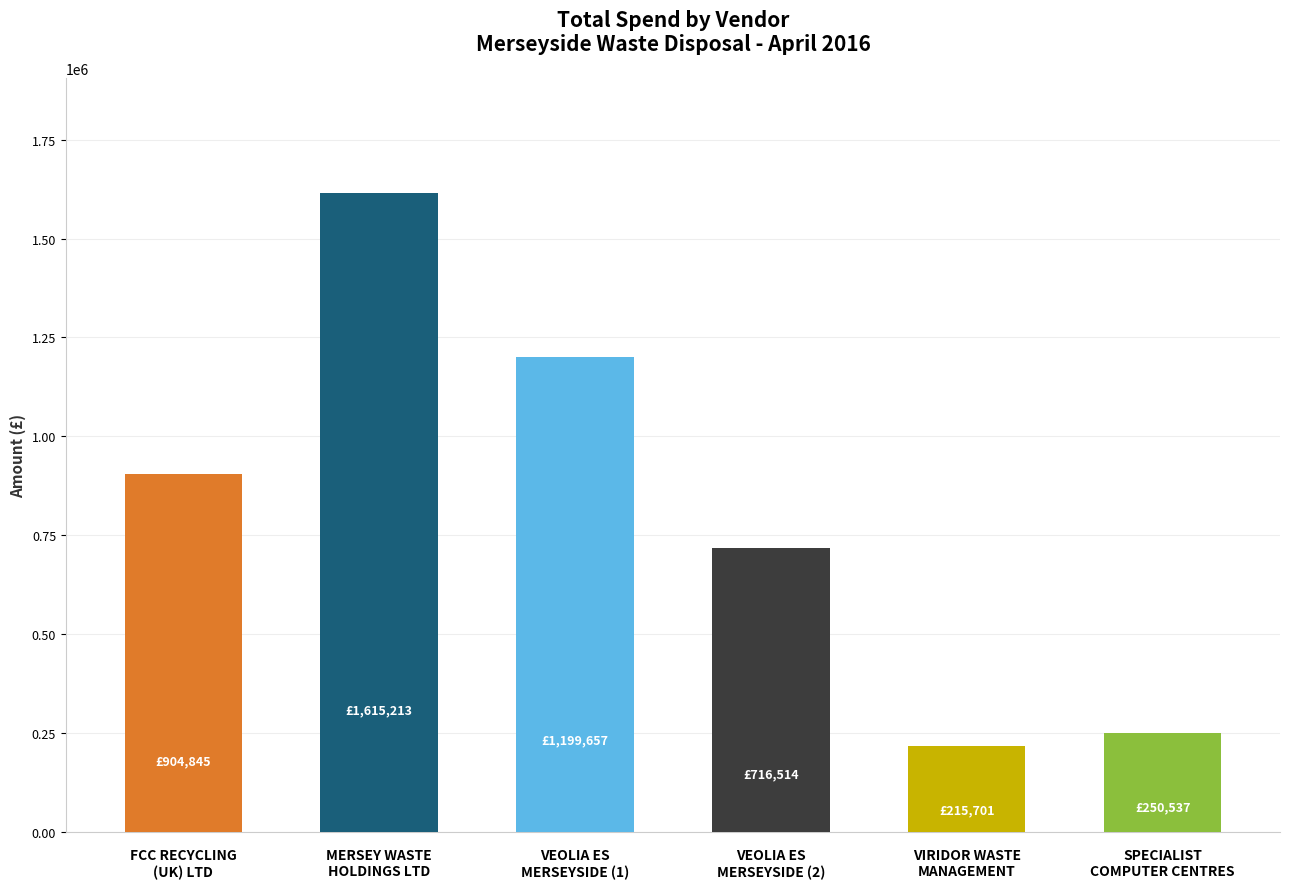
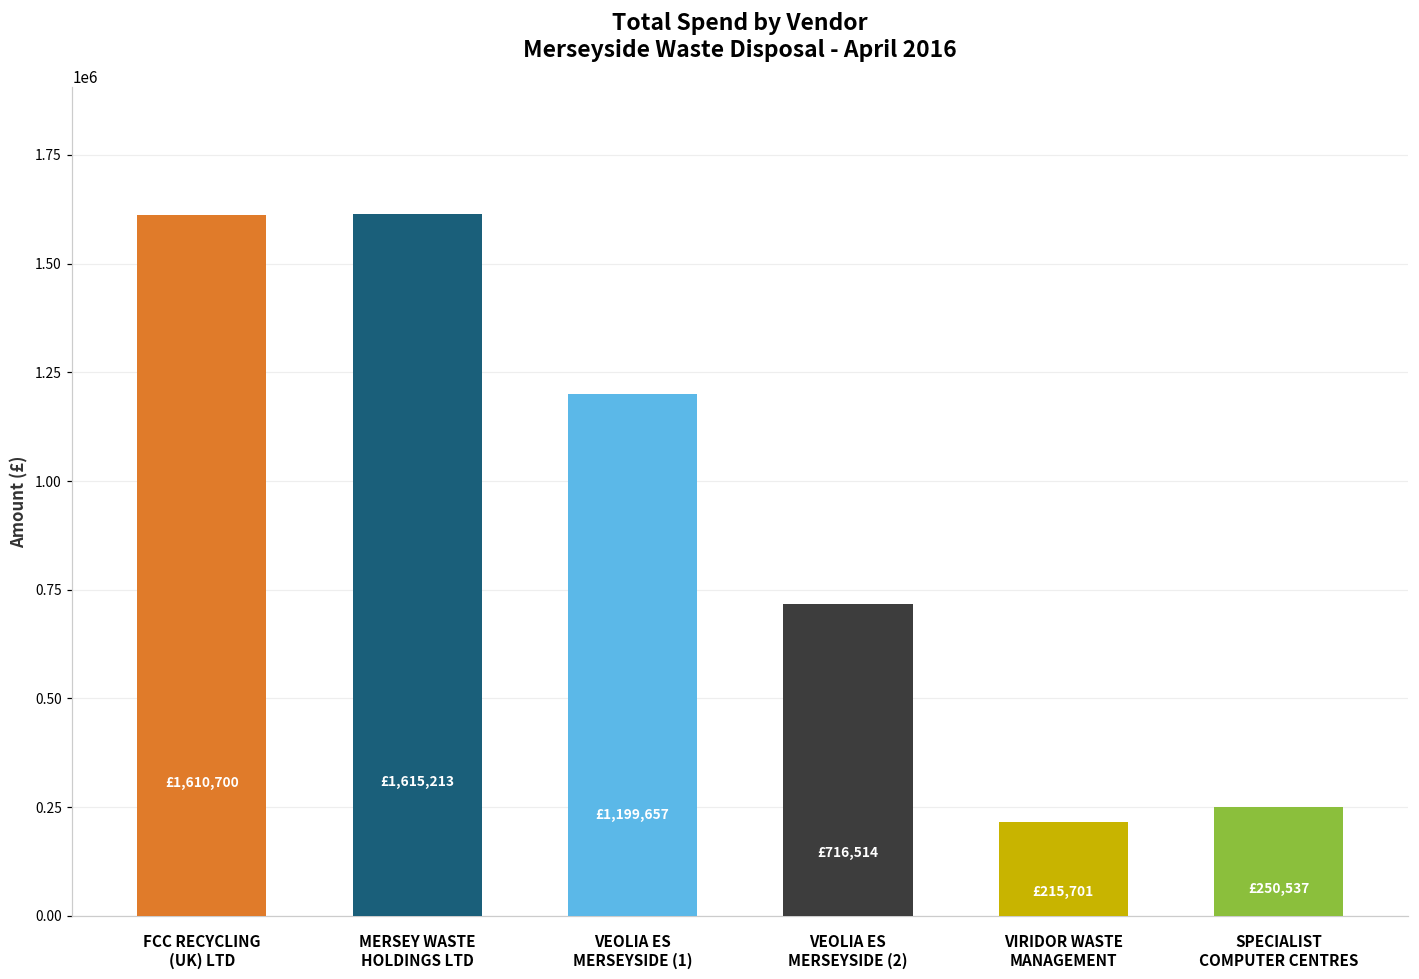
  {
-   "FCC RECYCLING (UK) LTD": "£904,845",
+   "FCC RECYCLING (UK) LTD": "£1,610,700",
    "MERSEY WASTE HOLDINGS LTD": "£1,615,213",
    "VEOLIA ES MERSEYSIDE (1)": "£1,199,657",
    "VEOLIA ES MERSEYSIDE (2)": "£716,514",
    "VIRIDOR WASTE MANAGEMENT": "£215,701",
    "SPECIALIST COMPUTER CENTRES": "£250,537"
  }
